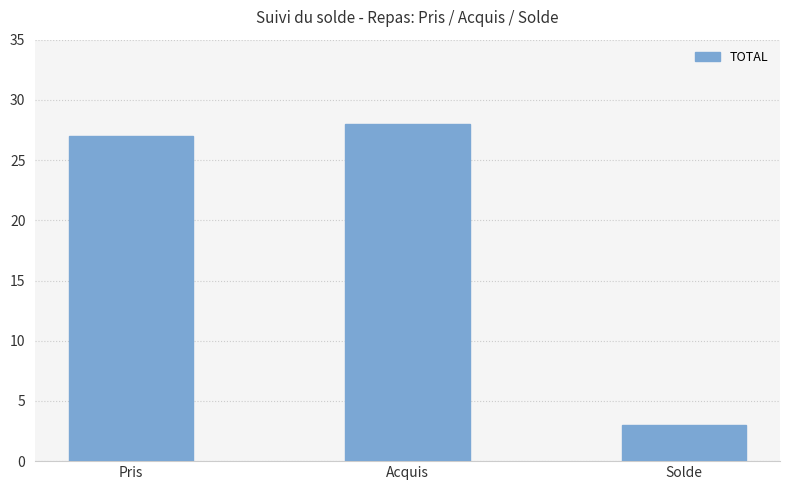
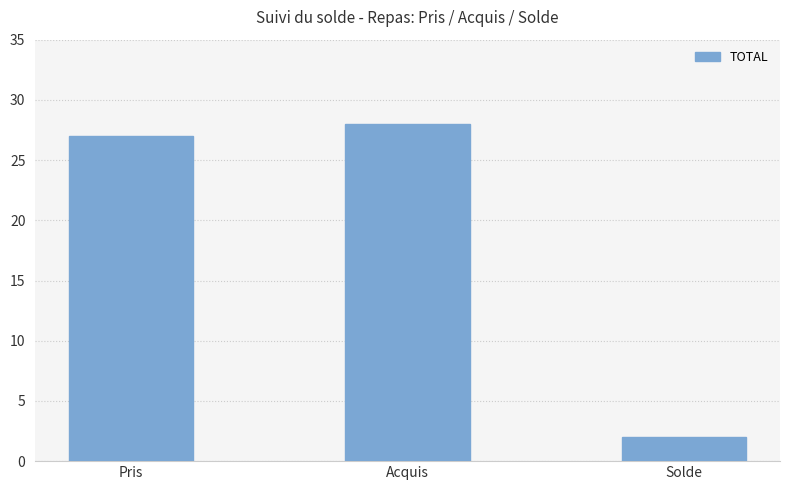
  {
    "Pris": 27,
    "Acquis": 28,
-   "Solde": 3
+   "Solde": 2
  }
